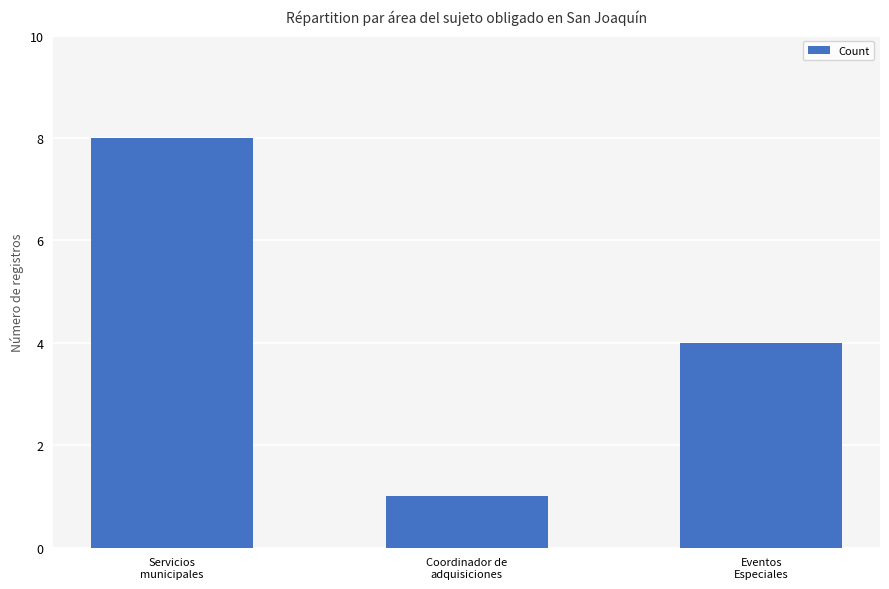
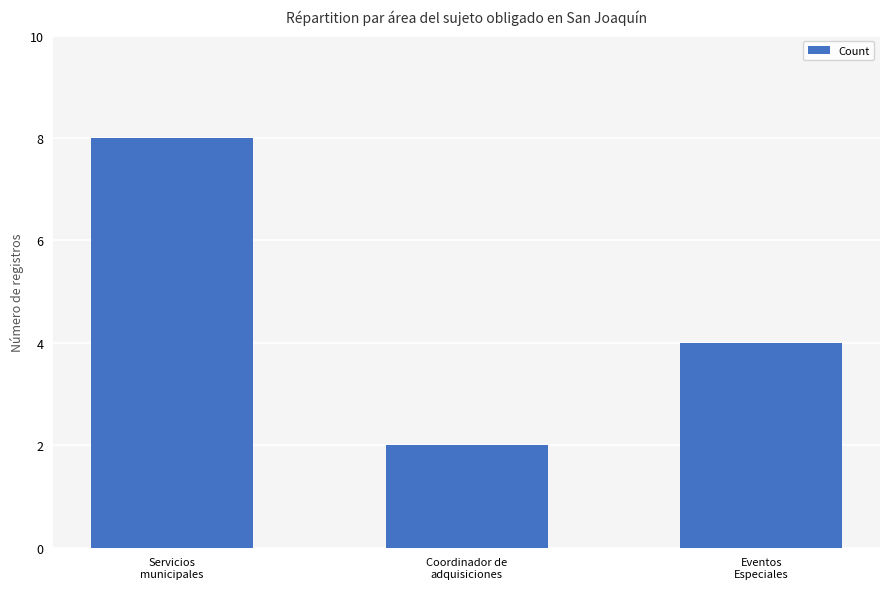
  {
    "Servicios municipales": 8,
-   "Coordinador de adquisiciones": 1,
+   "Coordinador de adquisiciones": 2,
    "Eventos Especiales": 4
  }
